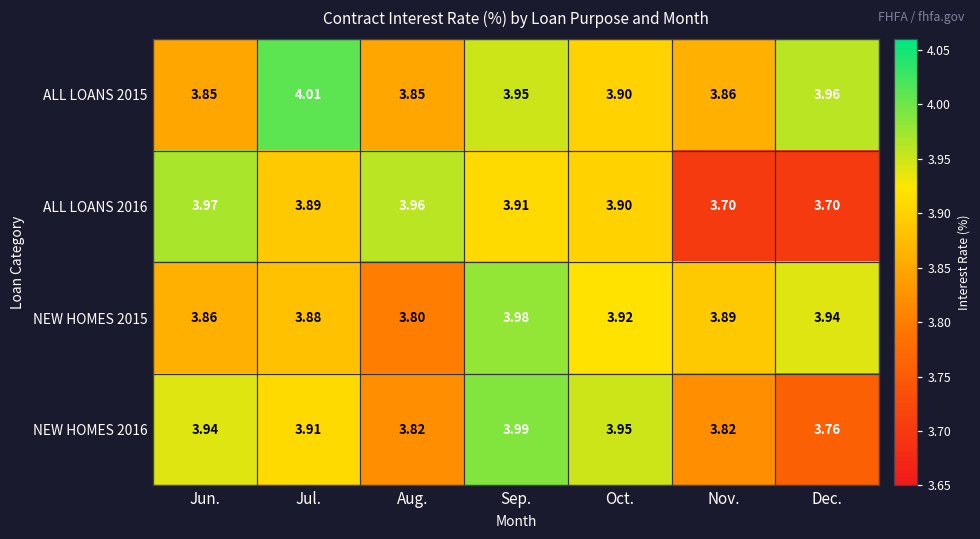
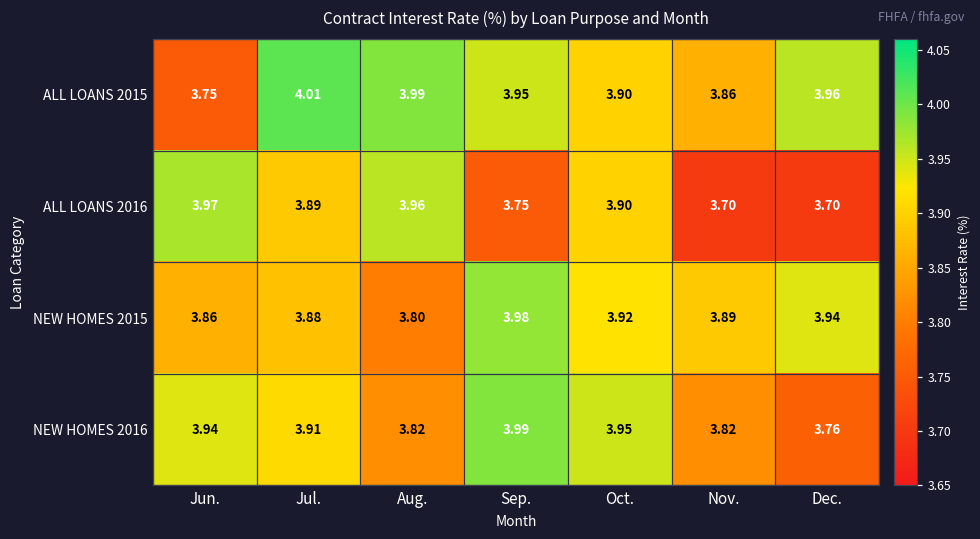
  {
    "ALL LOANS 2015": {
-     "Jun.": 3.85,
+     "Jun.": 3.75,
      "Jul.": 4.01,
-     "Aug.": 3.85,
+     "Aug.": 3.99,
      "Sep.": 3.95,
      "Oct.": 3.90,
      "Nov.": 3.86,
      "Dec.": 3.96
    },
    "ALL LOANS 2016": {
      "Jun.": 3.97,
      "Jul.": 3.89,
      "Aug.": 3.96,
-     "Sep.": 3.91,
+     "Sep.": 3.75,
      "Oct.": 3.90,
      "Nov.": 3.70,
      "Dec.": 3.70
    },
    "NEW HOMES 2015": {
      "Jun.": 3.86,
      "Jul.": 3.88,
      "Aug.": 3.80,
      "Sep.": 3.98,
      "Oct.": 3.92,
      "Nov.": 3.89,
      "Dec.": 3.94
    },
    "NEW HOMES 2016": {
      "Jun.": 3.94,
      "Jul.": 3.91,
      "Aug.": 3.82,
      "Sep.": 3.99,
      "Oct.": 3.95,
      "Nov.": 3.82,
      "Dec.": 3.76
    }
  }
